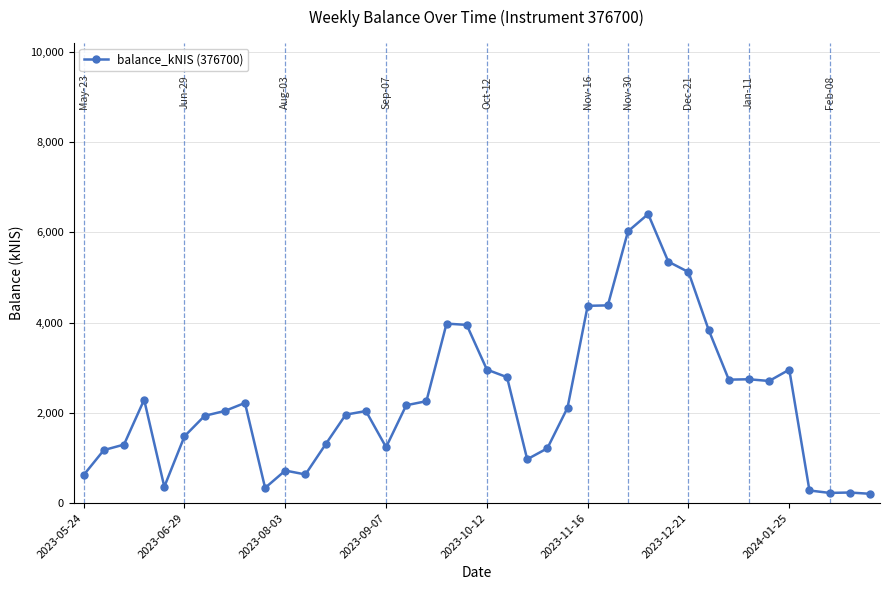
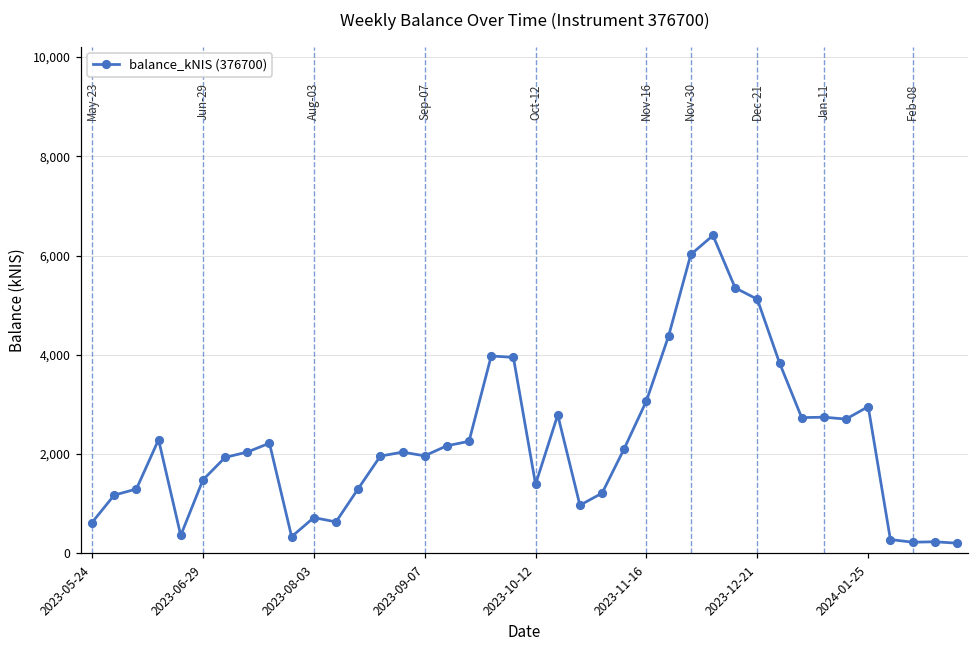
  {
    "2023-05-24": "600",
    "2023-06-29": "1,500",
    "2023-08-03": "700",
-   "2023-09-07": "1,200",
-   "2023-10-12": "3,000",
-   "2023-11-16": "4,400",
+   "2023-09-07": "2,000",
+   "2023-10-12": "1,400",
+   "2023-11-16": "3,100",
    "2023-12-21": "5,100",
    "2024-01-25": "3,000"
  }
